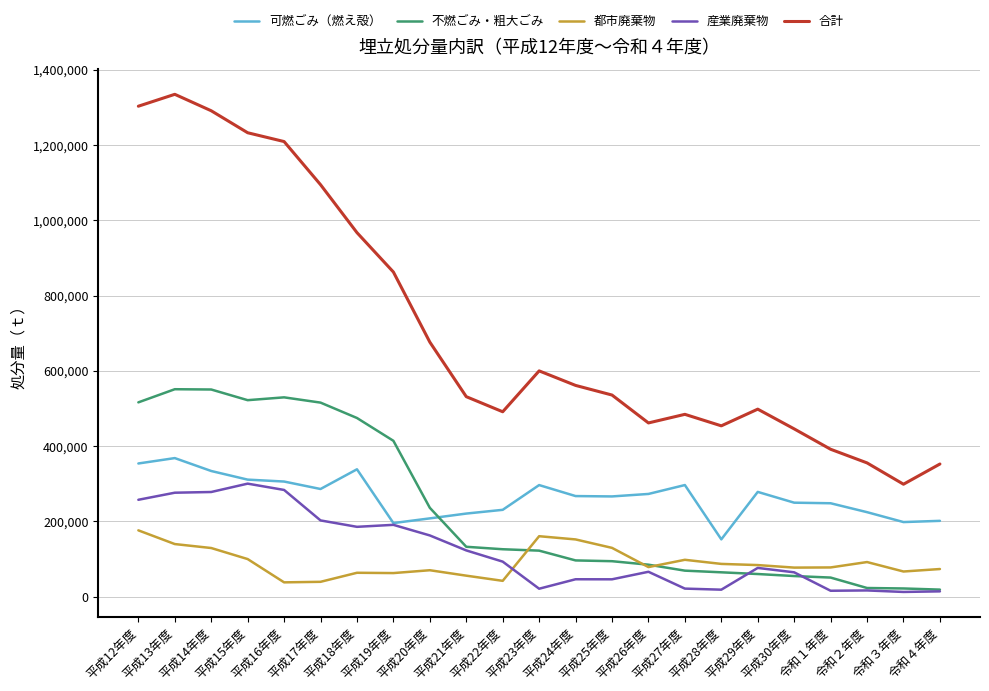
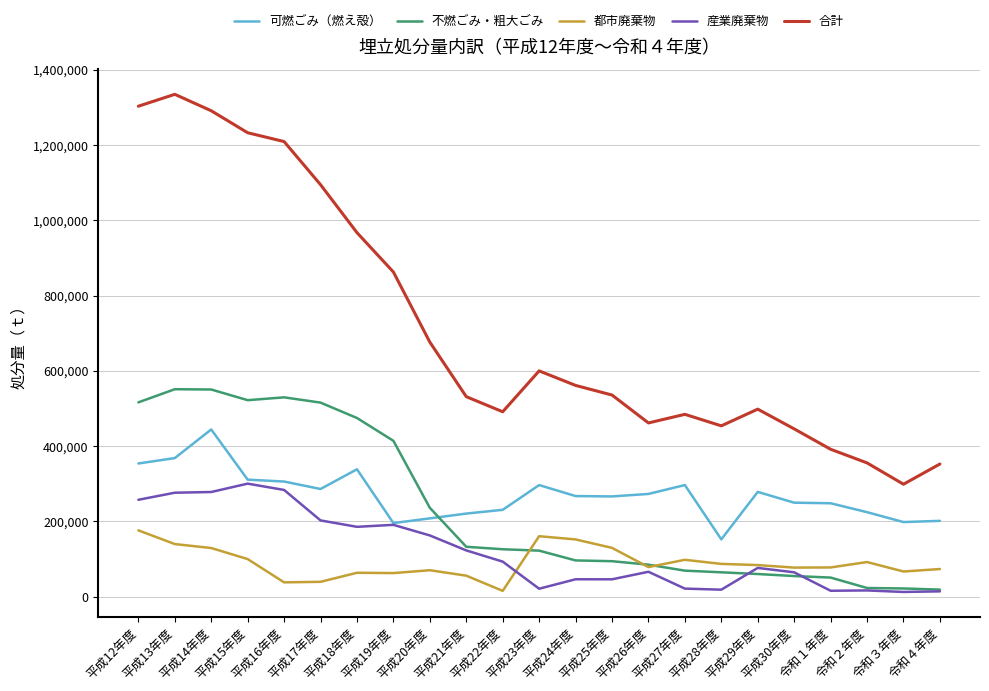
  {
    "可燃ごみ（燃え殻）": {
      "平成12年度": "350,000",
      "平成13年度": "370,000",
-     "平成14年度": "330,000",
+     "平成14年度": "440,000",
      "平成15年度": "310,000",
      "平成16年度": "310,000",
      "平成17年度": "290,000",
      "平成18年度": "340,000",
      "平成20年度": "210,000",
      "平成21年度": "220,000",
      "平成22年度": "230,000",
      "平成23年度": "300,000",
      "平成24年度": "270,000",
      "平成25年度": "270,000",
      "平成26年度": "270,000",
      "平成27年度": "300,000",
      "平成28年度": "150,000",
      "平成29年度": "280,000",
      "平成30年度": "250,000",
      "令和１年度": "250,000",
      "令和２年度": "220,000",
      "令和３年度": "200,000",
      "令和４年度": "200,000"
    },
    "不燃ごみ・粗大ごみ": {
      "平成12年度": "520,000",
      "平成13年度": "550,000",
      "平成14年度": "550,000",
      "平成15年度": "520,000",
      "平成16年度": "530,000",
      "平成17年度": "520,000",
      "平成18年度": "470,000",
      "平成19年度": "410,000",
      "平成20年度": "240,000",
      "平成21年度": "130,000",
      "平成22年度": "130,000",
      "平成23年度": "120,000",
      "平成24年度": "100,000",
      "平成25年度": "90,000",
      "平成27年度": "70,000",
      "平成28年度": "60,000",
      "平成29年度": "60,000",
      "平成30年度": "50,000",
      "令和１年度": "50,000",
      "令和３年度": "20,000"
    },
    "都市廃棄物": {
      "平成12年度": "180,000",
      "平成13年度": "140,000",
      "平成14年度": "130,000",
      "平成15年度": "100,000",
      "平成16年度": "40,000",
      "平成17年度": "40,000",
      "平成18年度": "60,000",
      "平成19年度": "60,000",
      "平成20年度": "70,000",
      "平成21年度": "60,000",
-     "平成22年度": "40,000",
+     "平成22年度": "20,000",
      "平成23年度": "160,000",
      "平成24年度": "150,000",
      "平成25年度": "130,000",
      "平成27年度": "100,000",
      "平成28年度": "90,000",
      "平成29年度": "80,000",
      "平成30年度": "80,000",
      "令和１年度": "80,000",
      "令和２年度": "90,000",
      "令和３年度": "70,000",
      "令和４年度": "70,000"
    },
    "産業廃棄物": {
      "平成12年度": "260,000",
      "平成13年度": "280,000",
      "平成14年度": "280,000",
      "平成15年度": "300,000",
      "平成16年度": "280,000",
      "平成17年度": "200,000",
      "平成18年度": "190,000",
      "平成20年度": "160,000",
      "平成21年度": "120,000",
      "平成22年度": "90,000",
      "平成23年度": "20,000",
      "平成24年度": "50,000",
      "平成25年度": "50,000",
      "平成26年度": "70,000",
      "平成27年度": "20,000",
      "平成28年度": "20,000",
      "平成29年度": "80,000",
      "平成30年度": "60,000",
      "令和１年度": "20,000",
      "令和３年度": "10,000"
    },
    "合計": {
      "平成12年度": "1,300,000",
      "平成13年度": "1,340,000",
      "平成14年度": "1,290,000",
      "平成15年度": "1,230,000",
      "平成16年度": "1,210,000",
      "平成17年度": "1,100,000",
      "平成18年度": "970,000",
      "平成19年度": "860,000",
      "平成20年度": "680,000",
      "平成21年度": "530,000",
      "平成22年度": "490,000",
      "平成23年度": "600,000",
      "平成24年度": "560,000",
      "平成25年度": "540,000",
      "平成26年度": "460,000",
      "平成27年度": "480,000",
      "平成28年度": "450,000",
      "平成29年度": "500,000",
      "平成30年度": "450,000",
      "令和１年度": "390,000",
      "令和２年度": "360,000",
      "令和３年度": "300,000",
      "令和４年度": "350,000"
    }
  }
